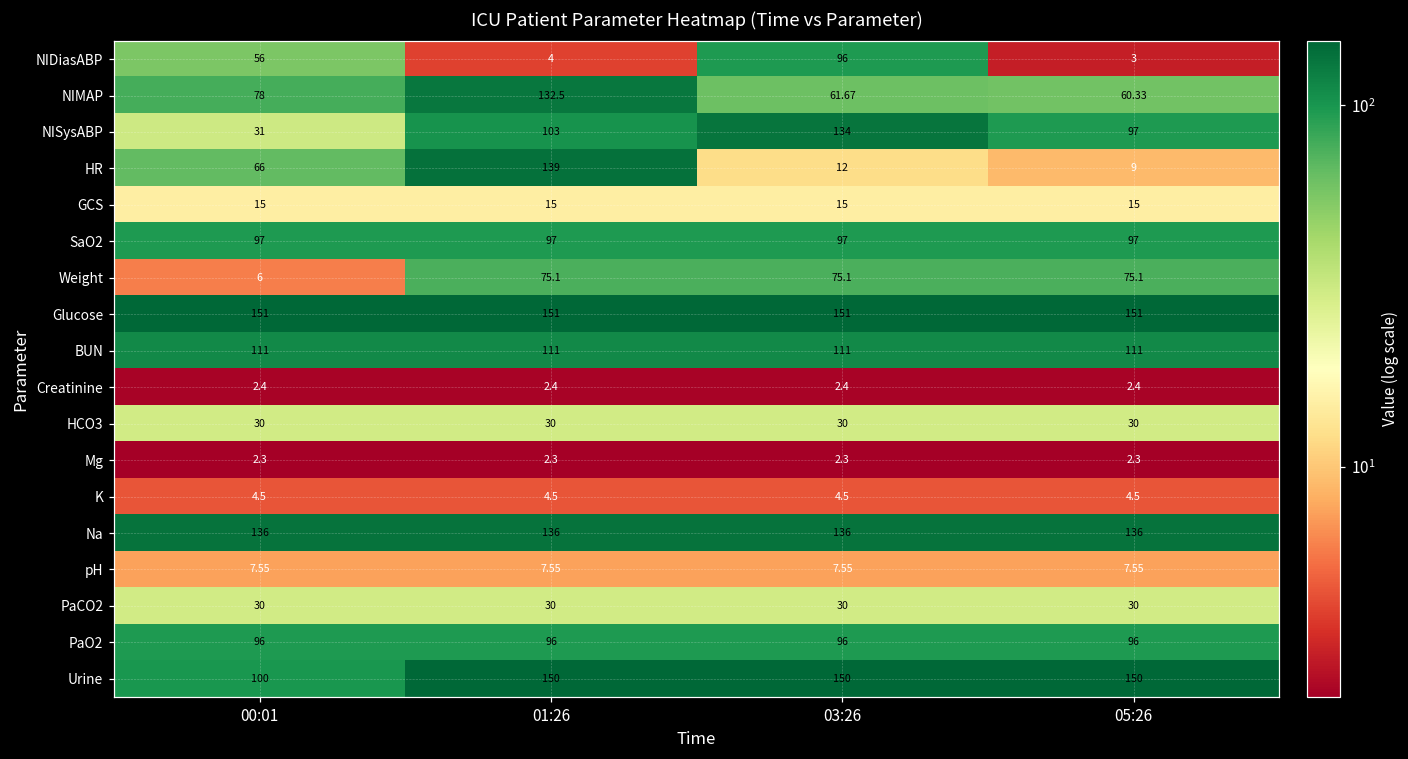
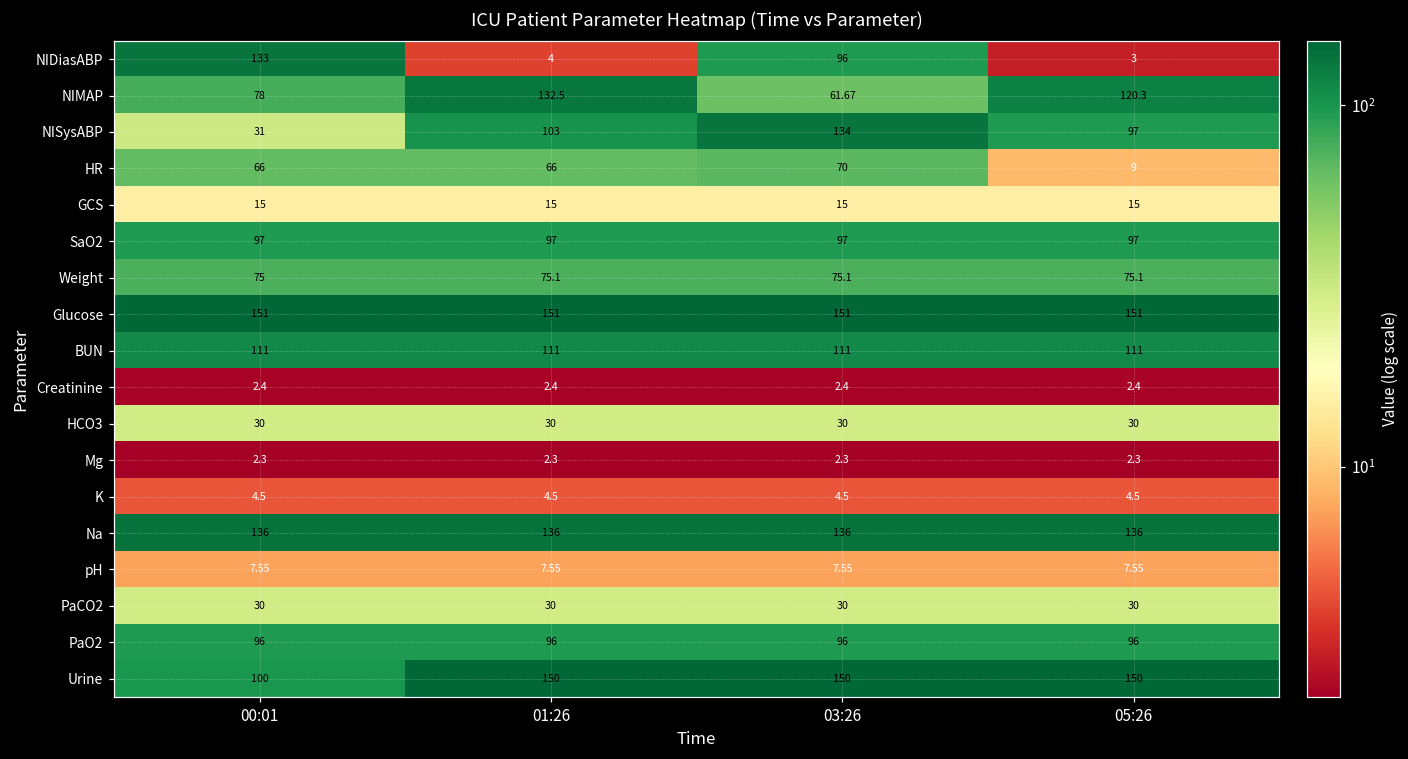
  {
    "NIDiasABP": {
-     "00:01": 56,
+     "00:01": 133,
      "01:26": 4,
      "03:26": 96,
      "05:26": 3
    },
    "NIMAP": {
      "00:01": 78,
      "01:26": 132.5,
      "03:26": 61.67,
-     "05:26": 60.33
+     "05:26": 120.3
    },
    "NISysABP": {
      "00:01": 31,
      "01:26": 103,
      "03:26": 134,
      "05:26": 97
    },
    "HR": {
      "00:01": 66,
-     "01:26": 139,
-     "03:26": 12,
+     "01:26": 66,
+     "03:26": 70,
      "05:26": 9
    },
    "GCS": {
      "00:01": 15,
      "01:26": 15,
      "03:26": 15,
      "05:26": 15
    },
    "SaO2": {
      "00:01": 97,
      "01:26": 97,
      "03:26": 97,
      "05:26": 97
    },
    "Weight": {
-     "00:01": 6,
+     "00:01": 75,
      "01:26": 75.1,
      "03:26": 75.1,
      "05:26": 75.1
    },
    "Glucose": {
      "00:01": 151,
      "01:26": 151,
      "03:26": 151,
      "05:26": 151
    },
    "BUN": {
      "00:01": 111,
      "01:26": 111,
      "03:26": 111,
      "05:26": 111
    },
    "Creatinine": {
      "00:01": 2.4,
      "01:26": 2.4,
      "03:26": 2.4,
      "05:26": 2.4
    },
    "HCO3": {
      "00:01": 30,
      "01:26": 30,
      "03:26": 30,
      "05:26": 30
    },
    "Mg": {
      "00:01": 2.3,
      "01:26": 2.3,
      "03:26": 2.3,
      "05:26": 2.3
    },
    "K": {
      "00:01": 4.5,
      "01:26": 4.5,
      "03:26": 4.5,
      "05:26": 4.5
    },
    "Na": {
      "00:01": 136,
      "01:26": 136,
      "03:26": 136,
      "05:26": 136
    },
    "pH": {
      "00:01": 7.55,
      "01:26": 7.55,
      "03:26": 7.55,
      "05:26": 7.55
    },
    "PaCO2": {
      "00:01": 30,
      "01:26": 30,
      "03:26": 30,
      "05:26": 30
    },
    "PaO2": {
      "00:01": 96,
      "01:26": 96,
      "03:26": 96,
      "05:26": 96
    },
    "Urine": {
      "00:01": 100,
      "01:26": 150,
      "03:26": 150,
      "05:26": 150
    }
  }
